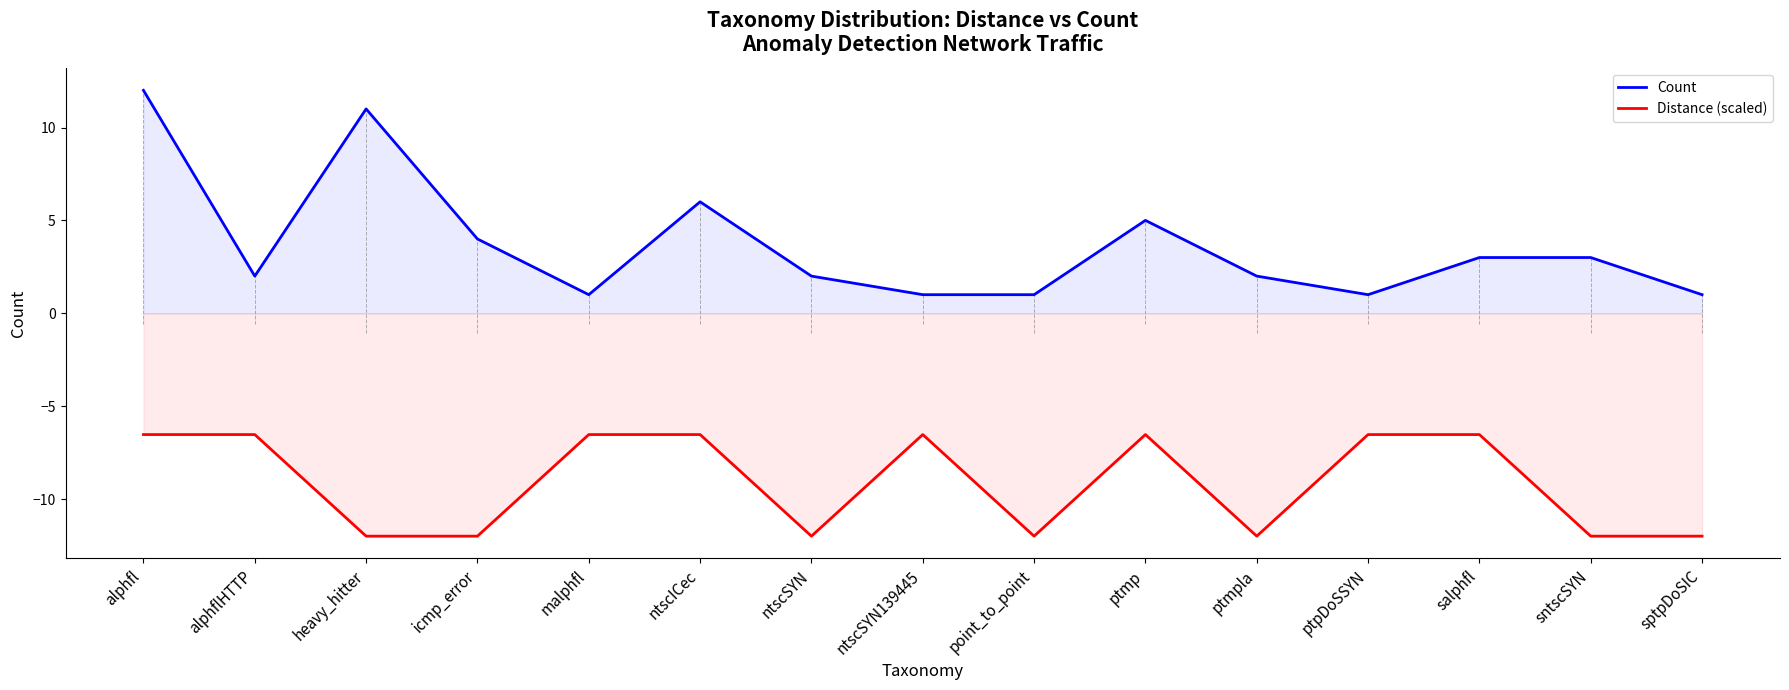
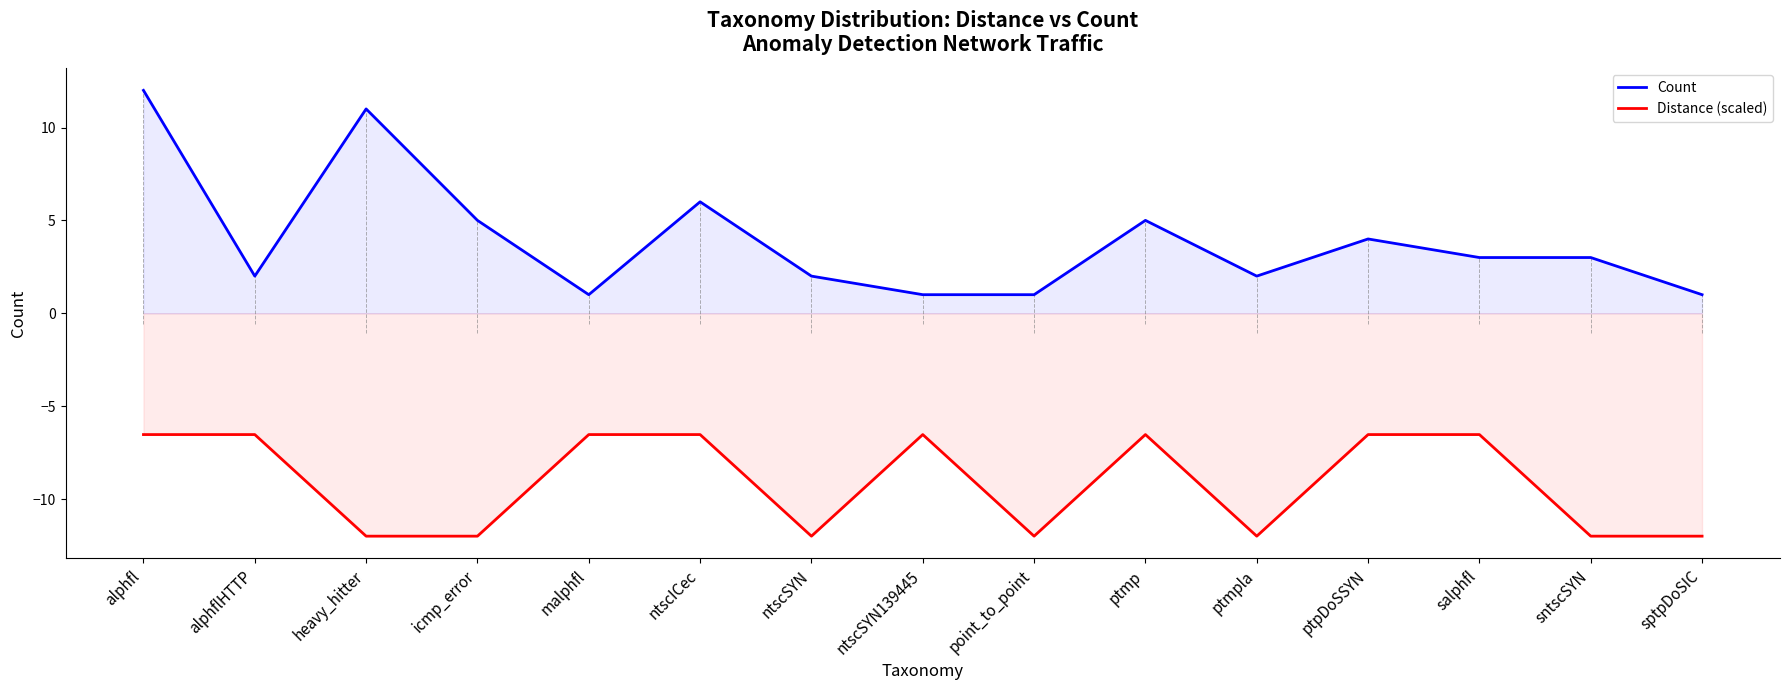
  {
    "Count": {
-     "icmp_error": 4,
-     "ptpDoSSYN": 1
+     "icmp_error": 5,
+     "ptpDoSSYN": 4
    }
  }
